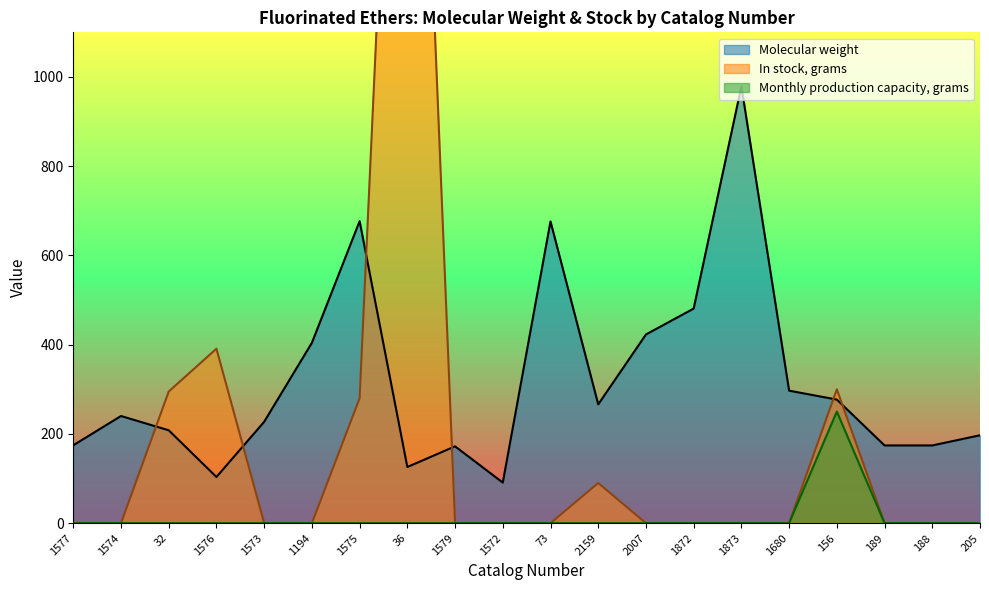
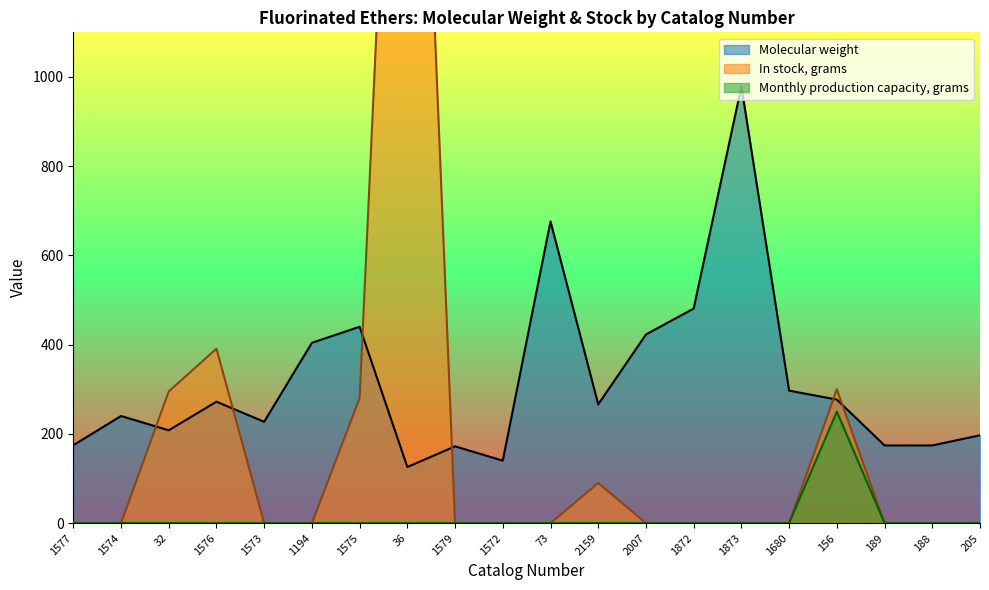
  {
    "Molecular weight": {
      "1577": 170,
      "1574": 240,
      "32": 210,
-     "1576": 100,
+     "1576": 270,
      "1573": 230,
      "1194": 400,
-     "1575": 680,
+     "1575": 440,
      "36": 130,
      "1579": 170,
-     "1572": 90,
+     "1572": 140,
      "73": 680,
      "2159": 270,
      "2007": 420,
      "1872": 480,
      "1680": 300,
      "156": 280,
      "189": 170,
      "188": 170,
      "205": 200
    },
    "In stock, grams": {
      "32": 300,
      "1576": 390,
      "1575": 280,
      "2159": 90,
      "156": 300
    },
    "Monthly production capacity, grams": {
      "32": 0,
      "1576": 0,
      "1575": 0,
      "36": 0,
      "2159": 0,
      "156": 250
    }
  }
